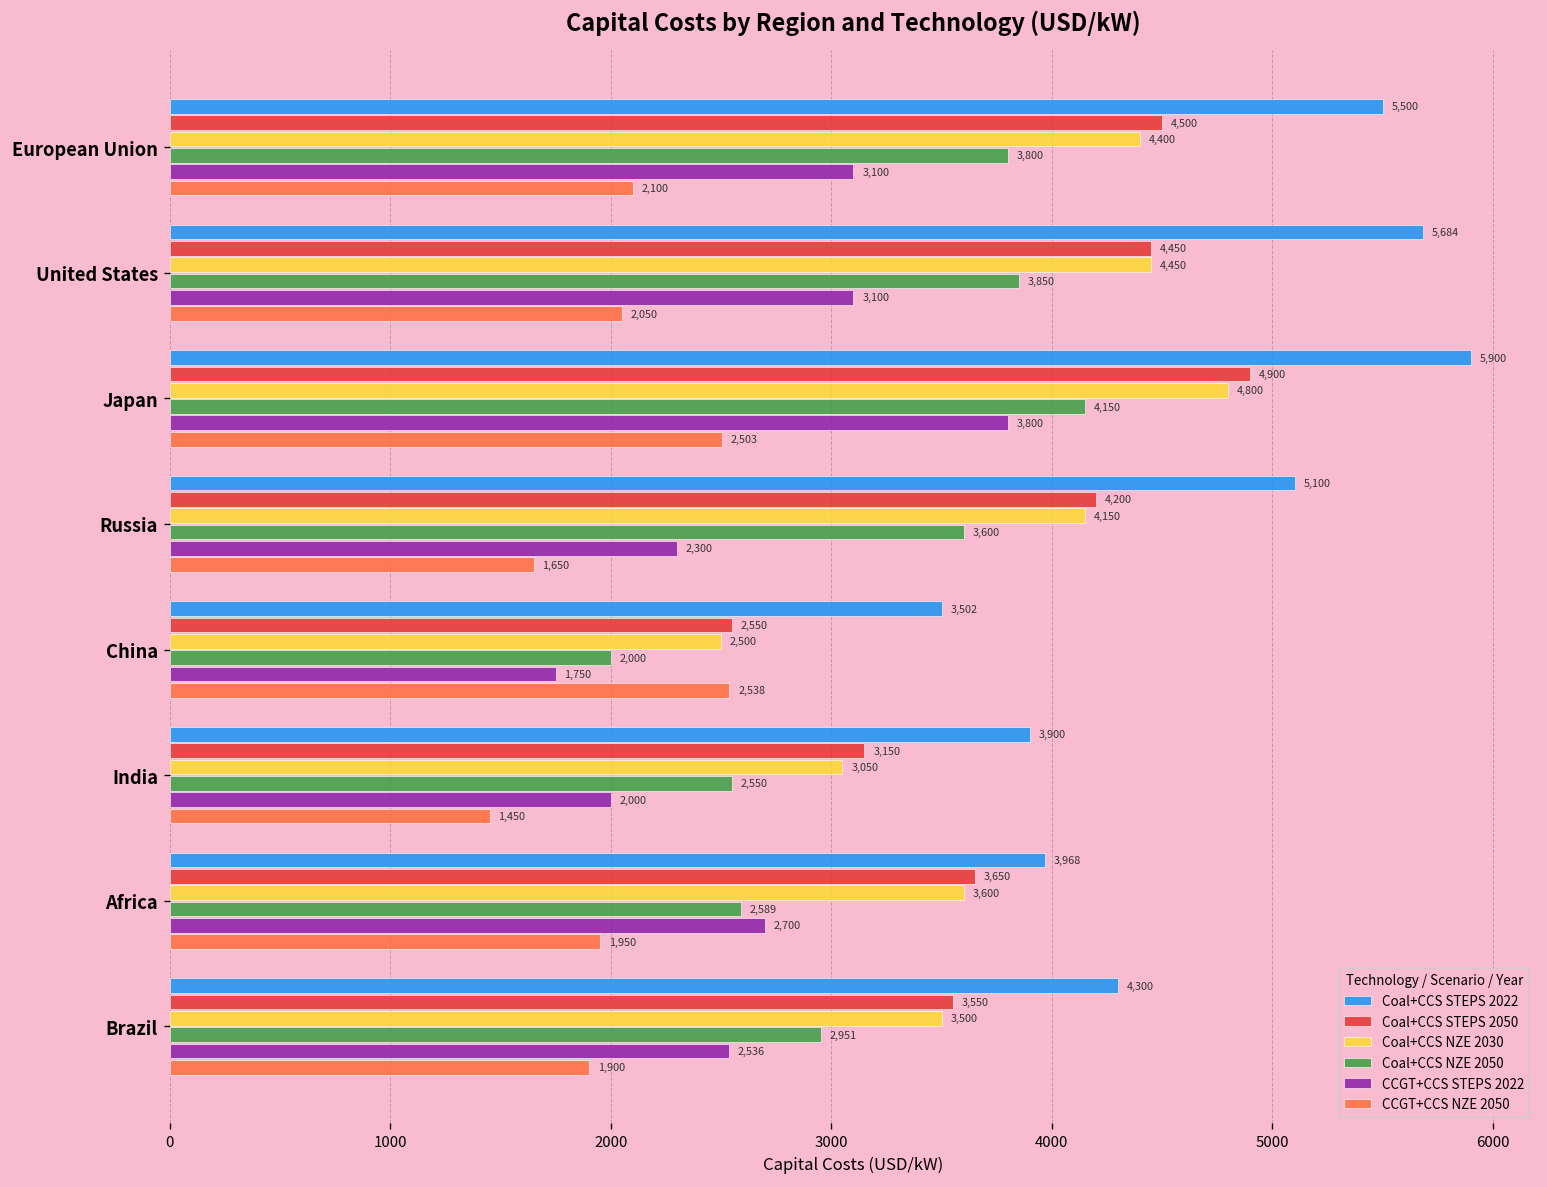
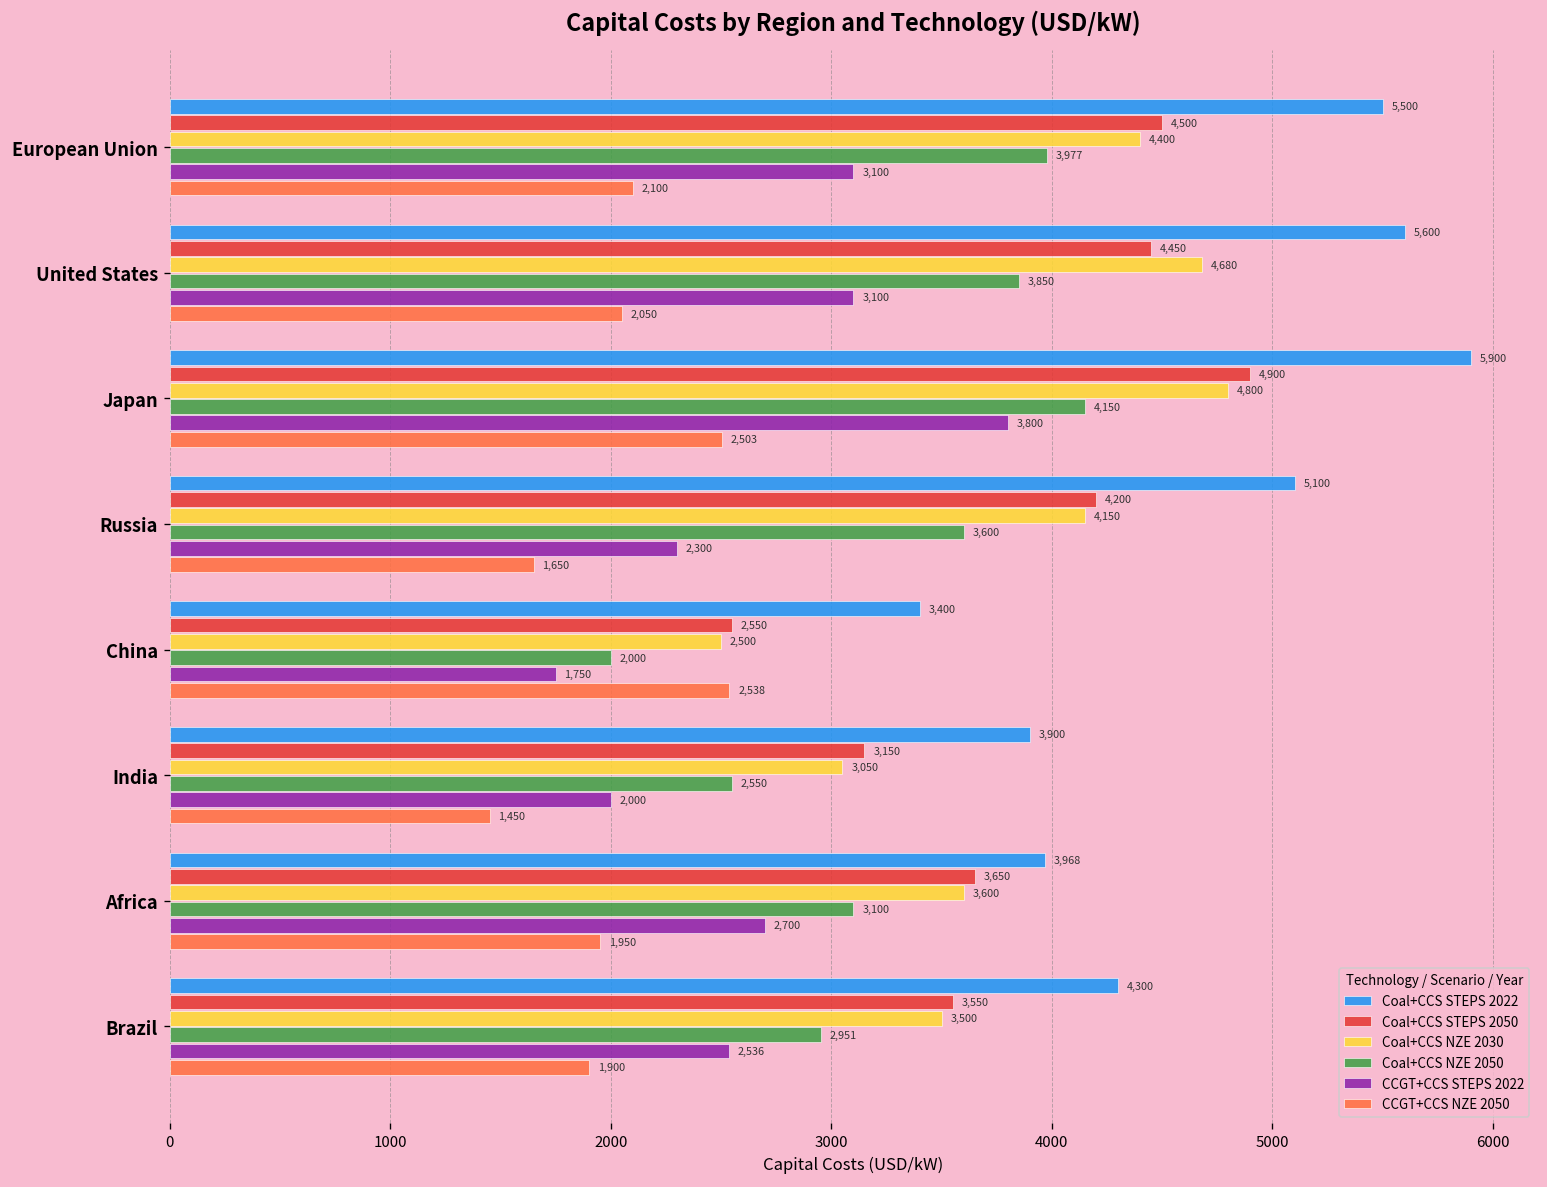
  {
    "Coal+CCS STEPS 2022": {
      "European Union": "5,500",
-     "United States": "5,684",
+     "United States": "5,600",
      "Japan": "5,900",
      "Russia": "5,100",
-     "China": "3,502",
+     "China": "3,400",
      "India": "3,900",
      "Africa": "3,968",
      "Brazil": "4,300"
    },
    "Coal+CCS STEPS 2050": {
      "European Union": "4,500",
      "United States": "4,450",
      "Japan": "4,900",
      "Russia": "4,200",
      "China": "2,550",
      "India": "3,150",
      "Africa": "3,650",
      "Brazil": "3,550"
    },
    "Coal+CCS NZE 2030": {
      "European Union": "4,400",
-     "United States": "4,450",
+     "United States": "4,680",
      "Japan": "4,800",
      "Russia": "4,150",
      "China": "2,500",
      "India": "3,050",
      "Africa": "3,600",
      "Brazil": "3,500"
    },
    "Coal+CCS NZE 2050": {
-     "European Union": "3,800",
+     "European Union": "3,977",
      "United States": "3,850",
      "Japan": "4,150",
      "Russia": "3,600",
      "China": "2,000",
      "India": "2,550",
-     "Africa": "2,589",
+     "Africa": "3,100",
      "Brazil": "2,951"
    },
    "CCGT+CCS STEPS 2022": {
      "European Union": "3,100",
      "United States": "3,100",
      "Japan": "3,800",
      "Russia": "2,300",
      "China": "1,750",
      "India": "2,000",
      "Africa": "2,700",
      "Brazil": "2,536"
    },
    "CCGT+CCS NZE 2050": {
      "European Union": "2,100",
      "United States": "2,050",
      "Japan": "2,503",
      "Russia": "1,650",
      "China": "2,538",
      "India": "1,450",
      "Africa": "1,950",
      "Brazil": "1,900"
    }
  }
